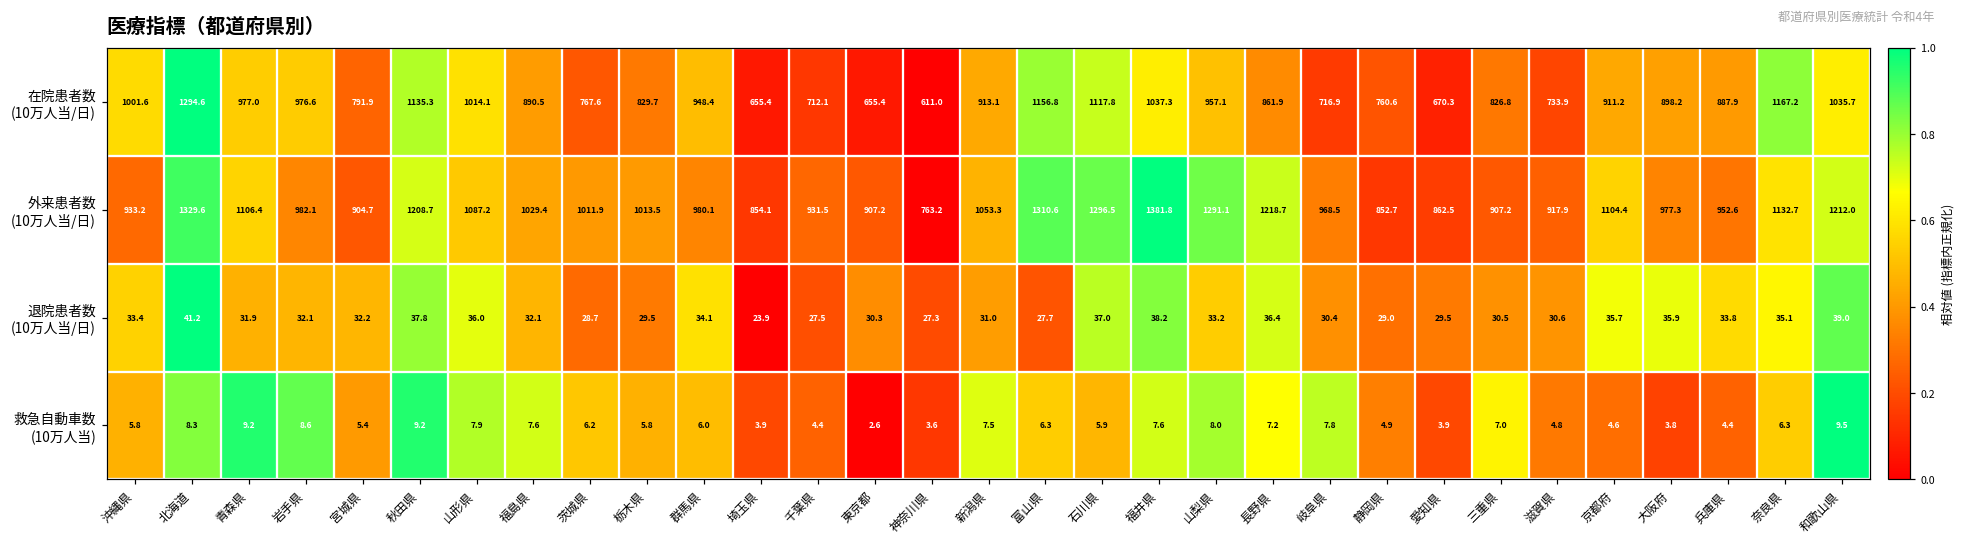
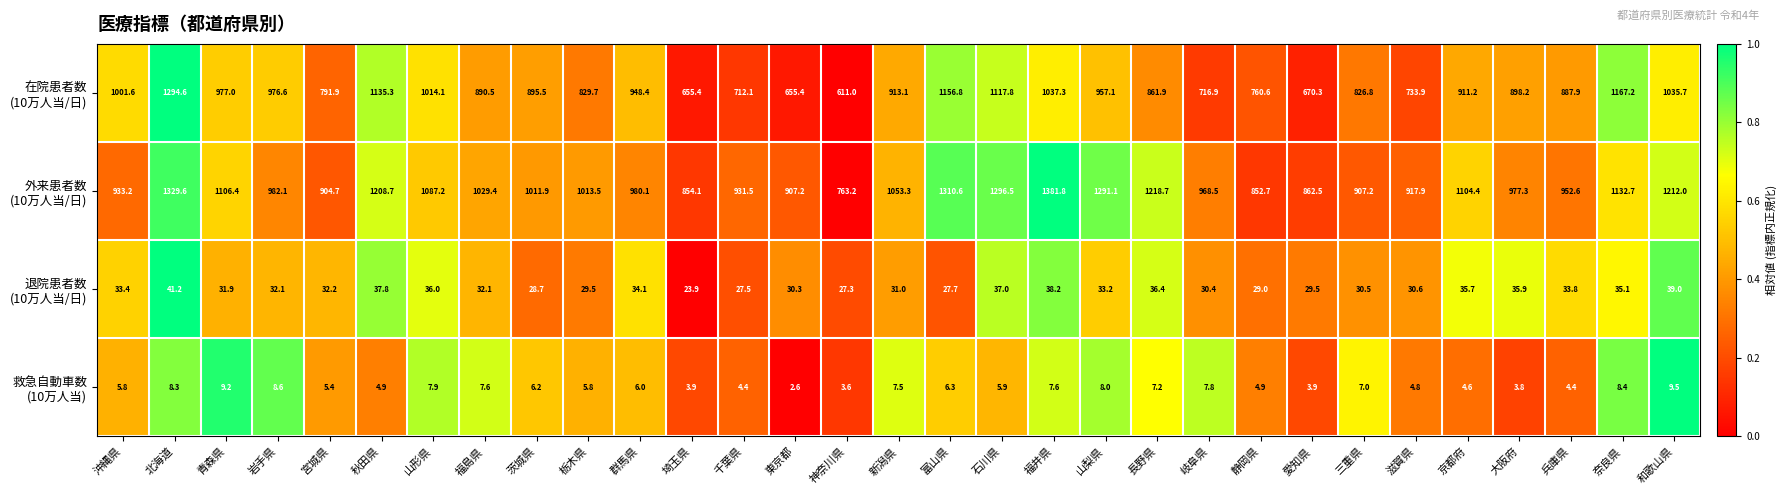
  {
    "在院患者数 (10万人当/日)": {
      "沖縄県": 1001.6,
      "北海道": 1294.6,
      "青森県": 977.0,
      "岩手県": 976.6,
      "宮城県": 791.9,
      "秋田県": 1135.3,
      "山形県": 1014.1,
      "福島県": 890.5,
-     "茨城県": 767.6,
+     "茨城県": 895.5,
      "栃木県": 829.7,
      "群馬県": 948.4,
      "埼玉県": 655.4,
      "千葉県": 712.1,
      "東京都": 655.4,
      "神奈川県": 611.0,
      "新潟県": 913.1,
      "富山県": 1156.8,
      "石川県": 1117.8,
      "福井県": 1037.3,
      "山梨県": 957.1,
      "長野県": 861.9,
      "岐阜県": 716.9,
      "静岡県": 760.6,
      "愛知県": 670.3,
      "三重県": 826.8,
      "滋賀県": 733.9,
      "京都府": 911.2,
      "大阪府": 898.2,
      "兵庫県": 887.9,
      "奈良県": 1167.2,
      "和歌山県": 1035.7
    },
    "外来患者数 (10万人当/日)": {
      "沖縄県": 933.2,
      "北海道": 1329.6,
      "青森県": 1106.4,
      "岩手県": 982.1,
      "宮城県": 904.7,
      "秋田県": 1208.7,
      "山形県": 1087.2,
      "福島県": 1029.4,
      "茨城県": 1011.9,
      "栃木県": 1013.5,
      "群馬県": 980.1,
      "埼玉県": 854.1,
      "千葉県": 931.5,
      "東京都": 907.2,
      "神奈川県": 763.2,
      "新潟県": 1053.3,
      "富山県": 1310.6,
      "石川県": 1296.5,
      "福井県": 1381.8,
      "山梨県": 1291.1,
      "長野県": 1218.7,
      "岐阜県": 968.5,
      "静岡県": 852.7,
      "愛知県": 862.5,
      "三重県": 907.2,
      "滋賀県": 917.9,
      "京都府": 1104.4,
      "大阪府": 977.3,
      "兵庫県": 952.6,
      "奈良県": 1132.7,
      "和歌山県": 1212.0
    },
    "退院患者数 (10万人当/日)": {
      "沖縄県": 33.4,
      "北海道": 41.2,
      "青森県": 31.9,
      "岩手県": 32.1,
      "宮城県": 32.2,
      "秋田県": 37.8,
      "山形県": 36.0,
      "福島県": 32.1,
      "茨城県": 28.7,
      "栃木県": 29.5,
      "群馬県": 34.1,
      "埼玉県": 23.9,
      "千葉県": 27.5,
      "東京都": 30.3,
      "神奈川県": 27.3,
      "新潟県": 31.0,
      "富山県": 27.7,
      "石川県": 37.0,
      "福井県": 38.2,
      "山梨県": 33.2,
      "長野県": 36.4,
      "岐阜県": 30.4,
      "静岡県": 29.0,
      "愛知県": 29.5,
      "三重県": 30.5,
      "滋賀県": 30.6,
      "京都府": 35.7,
      "大阪府": 35.9,
      "兵庫県": 33.8,
      "奈良県": 35.1,
      "和歌山県": 39.0
    },
    "救急自動車数 (10万人当)": {
      "沖縄県": 5.8,
      "北海道": 8.3,
      "青森県": 9.2,
      "岩手県": 8.6,
      "宮城県": 5.4,
-     "秋田県": 9.2,
+     "秋田県": 4.9,
      "山形県": 7.9,
      "福島県": 7.6,
      "茨城県": 6.2,
      "栃木県": 5.8,
      "群馬県": 6.0,
      "埼玉県": 3.9,
      "千葉県": 4.4,
      "東京都": 2.6,
      "神奈川県": 3.6,
      "新潟県": 7.5,
      "富山県": 6.3,
      "石川県": 5.9,
      "福井県": 7.6,
      "山梨県": 8.0,
      "長野県": 7.2,
      "岐阜県": 7.8,
      "静岡県": 4.9,
      "愛知県": 3.9,
      "三重県": 7.0,
      "滋賀県": 4.8,
      "京都府": 4.6,
      "大阪府": 3.8,
      "兵庫県": 4.4,
-     "奈良県": 6.3,
+     "奈良県": 8.4,
      "和歌山県": 9.5
    }
  }
